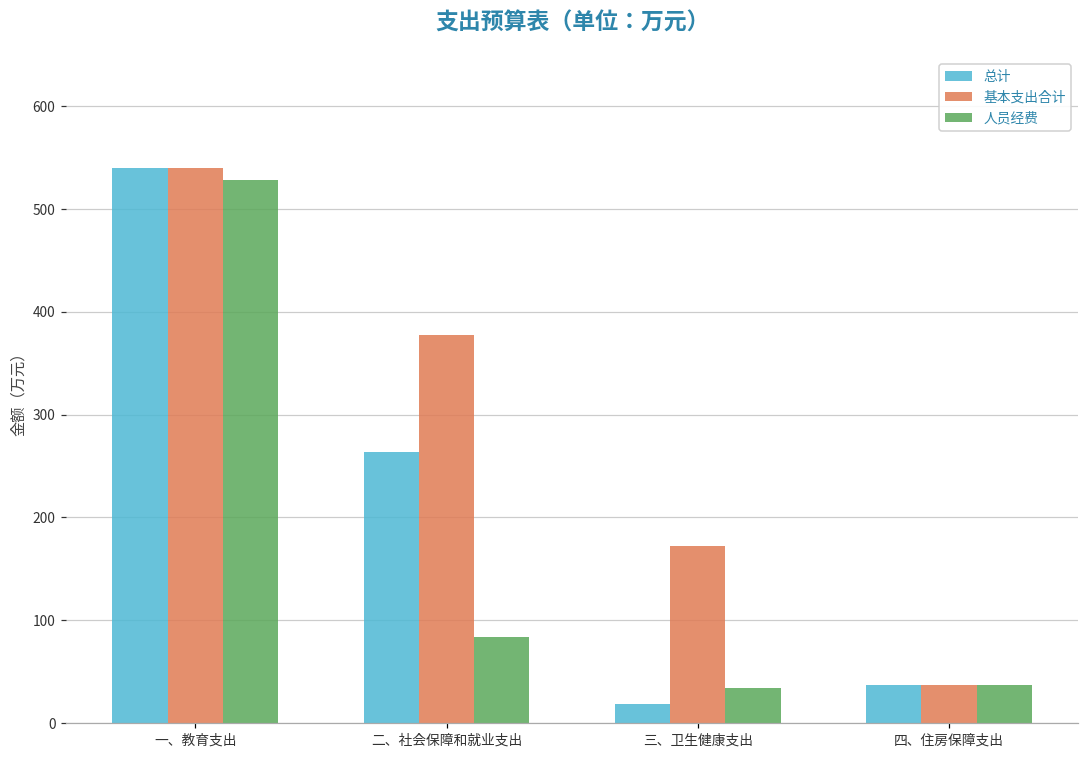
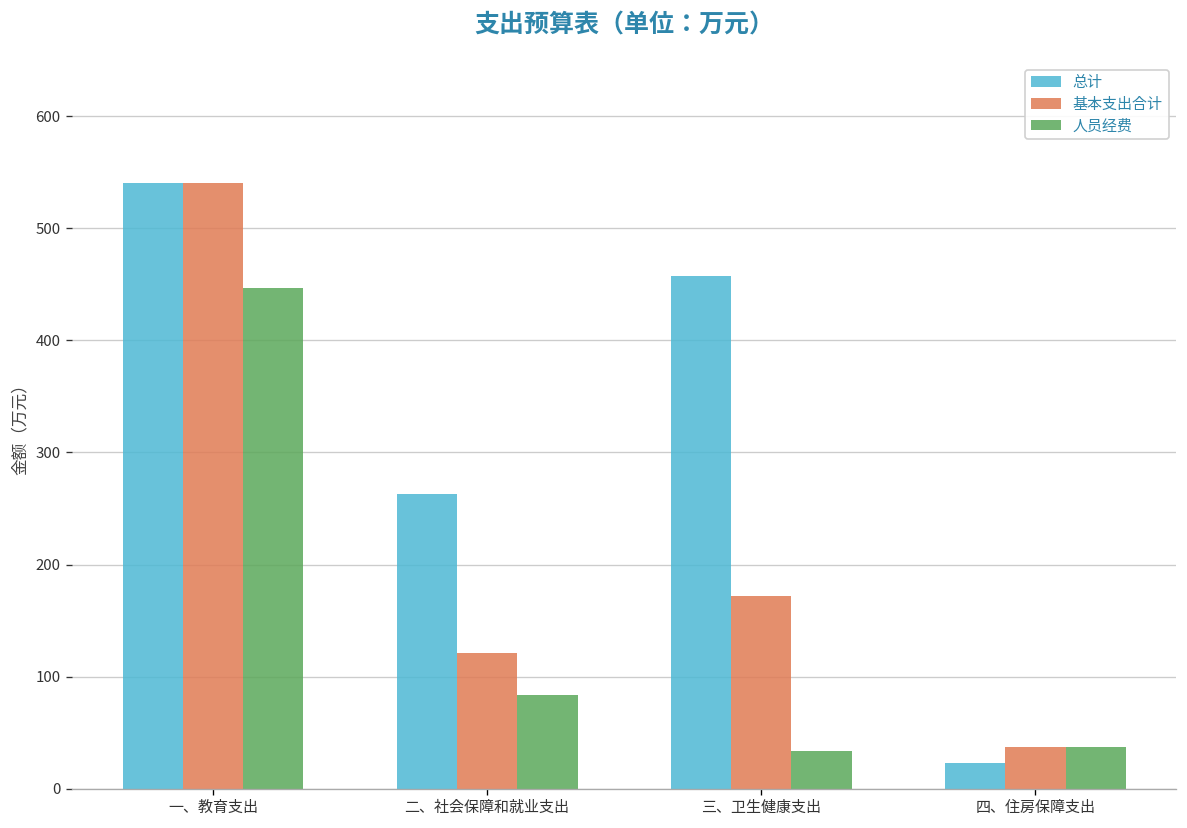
  {
    "总计": {
      "一、教育支出": 540,
      "二、社会保障和就业支出": 260,
-     "三、卫生健康支出": 20,
-     "四、住房保障支出": 40
+     "三、卫生健康支出": 460,
+     "四、住房保障支出": 20
    },
    "基本支出合计": {
      "一、教育支出": 540,
-     "二、社会保障和就业支出": 380,
+     "二、社会保障和就业支出": 120,
      "三、卫生健康支出": 170,
      "四、住房保障支出": 40
    },
    "人员经费": {
-     "一、教育支出": 530,
+     "一、教育支出": 450,
      "二、社会保障和就业支出": 80,
      "三、卫生健康支出": 30,
      "四、住房保障支出": 40
    }
  }
